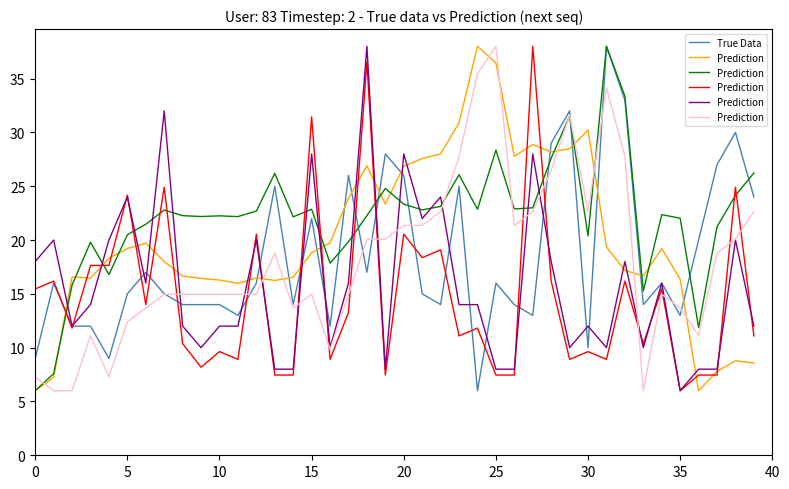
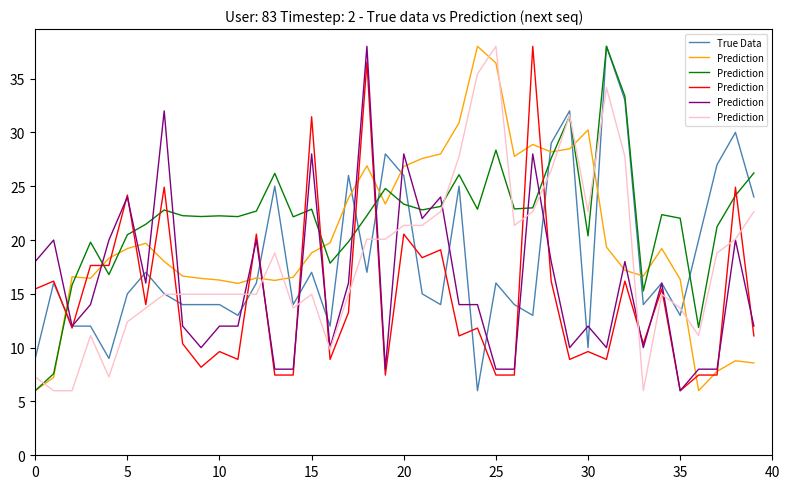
  {
    "True Data": {
      "0": 9,
      "5": 15,
      "10": 14,
-     "15": 22,
+     "15": 17,
      "20": 26,
      "25": 16,
      "30": 10,
      "35": 13
    }
  }
